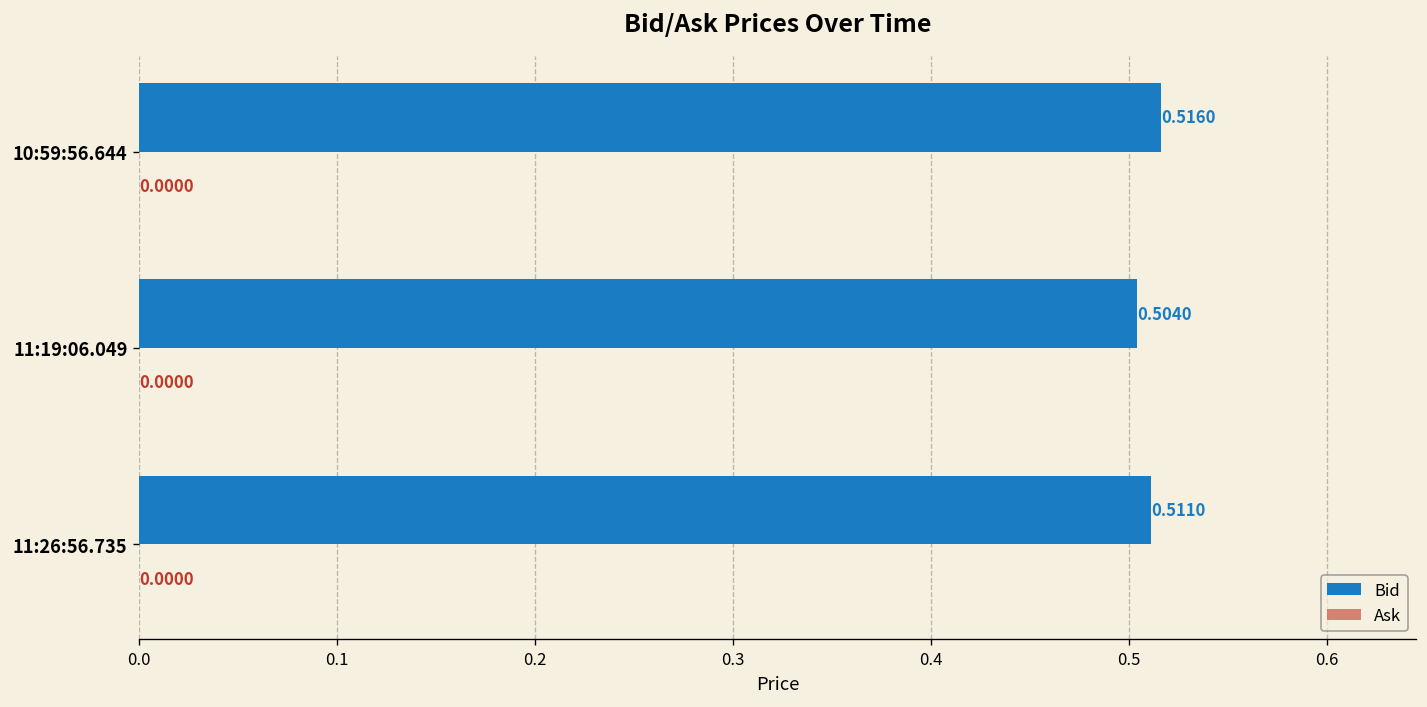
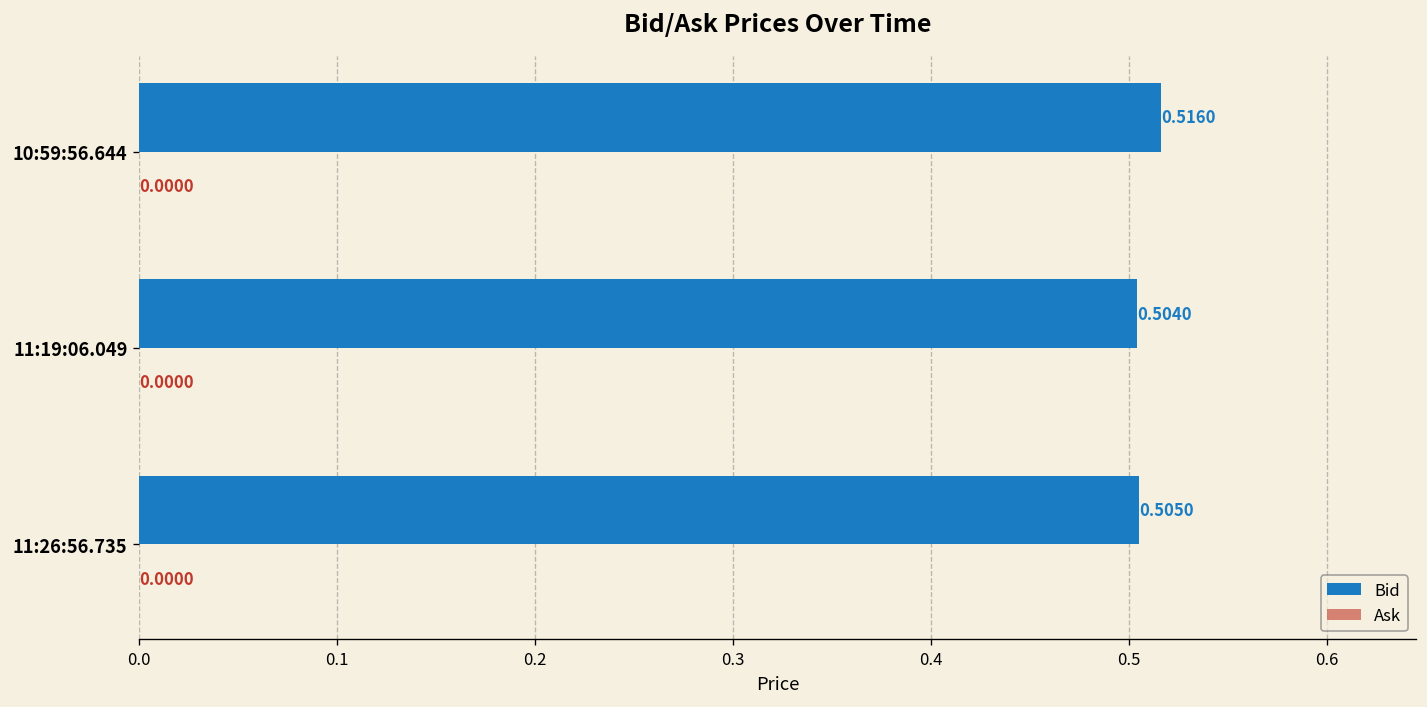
  {
    "Bid": {
      "10:59:56.644": 0.5160,
      "11:19:06.049": 0.5040,
-     "11:26:56.735": 0.5110
+     "11:26:56.735": 0.5050
    },
    "Ask": {
      "10:59:56.644": 0.0000,
      "11:19:06.049": 0.0000,
      "11:26:56.735": 0.0000
    }
  }
